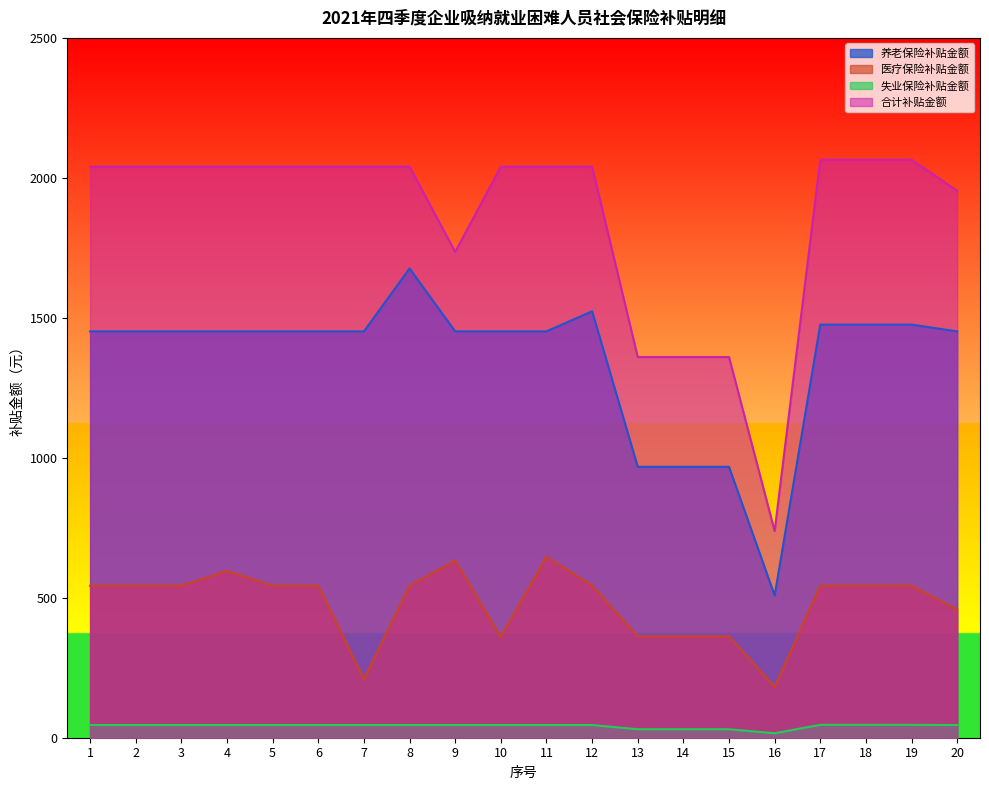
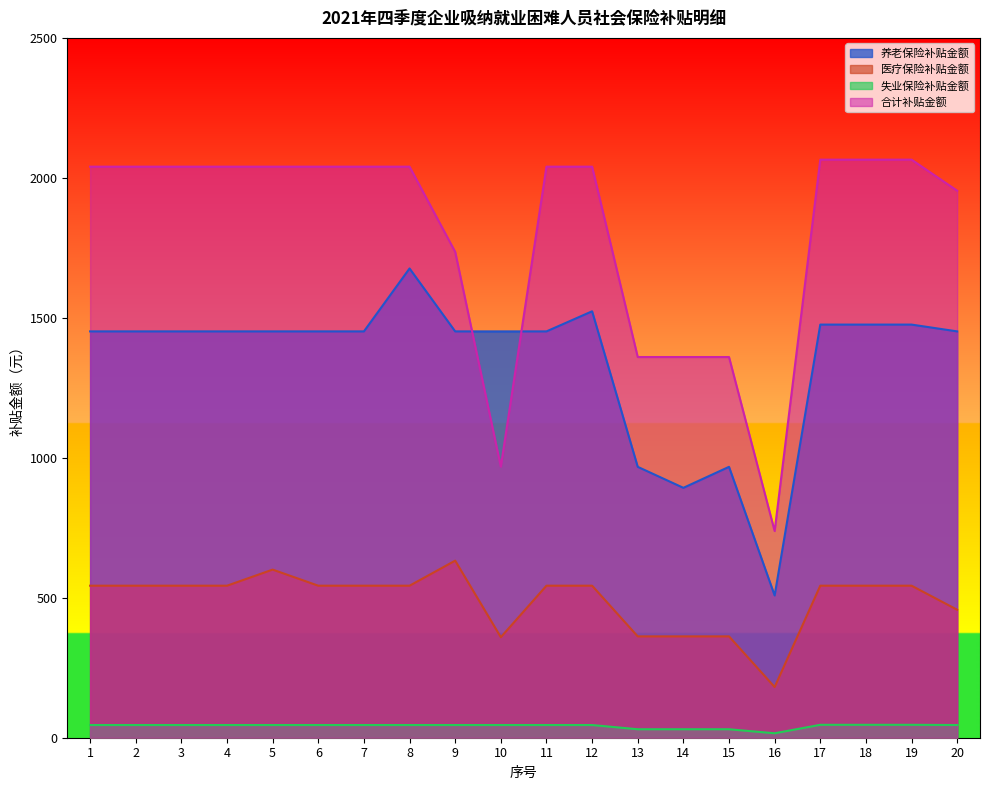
  {
    "养老保险补贴金额": {
      "1": 1450,
      "2": 1450,
      "3": 1450,
      "4": 1450,
      "5": 1450,
      "6": 1450,
      "7": 1450,
      "8": 1680,
      "9": 1450,
      "10": 1450,
      "11": 1450,
      "12": 1520,
      "13": 970,
-     "14": 970,
+     "14": 890,
      "15": 970,
      "16": 510,
      "17": 1480,
      "18": 1480,
      "19": 1480,
      "20": 1450
    },
    "医疗保险补贴金额": {
      "1": 540,
      "2": 540,
      "3": 540,
-     "4": 600,
-     "5": 540,
+     "4": 540,
+     "5": 600,
      "6": 540,
-     "7": 210,
+     "7": 540,
      "8": 540,
      "9": 630,
      "10": 360,
-     "11": 650,
+     "11": 540,
      "12": 540,
      "13": 360,
      "14": 360,
      "15": 360,
      "16": 180,
      "17": 540,
      "18": 540,
      "19": 540,
      "20": 460
    },
    "失业保险补贴金额": {
      "1": 50,
      "2": 50,
      "3": 50,
      "4": 50,
      "5": 50,
      "6": 50,
      "7": 50,
      "8": 50,
      "9": 50,
      "10": 50,
      "11": 50,
      "12": 50,
      "13": 30,
      "14": 30,
      "15": 30,
      "16": 20,
      "17": 50,
      "18": 50,
      "19": 50,
      "20": 50
    },
    "合计补贴金额": {
      "1": 2040,
      "2": 2040,
      "3": 2040,
      "4": 2040,
      "5": 2040,
      "6": 2040,
      "7": 2040,
      "8": 2040,
      "9": 1740,
-     "10": 2040,
+     "10": 970,
      "11": 2040,
      "12": 2040,
      "13": 1360,
      "14": 1360,
      "15": 1360,
      "16": 740,
      "17": 2070,
      "18": 2070,
      "19": 2070,
      "20": 1950
    }
  }
